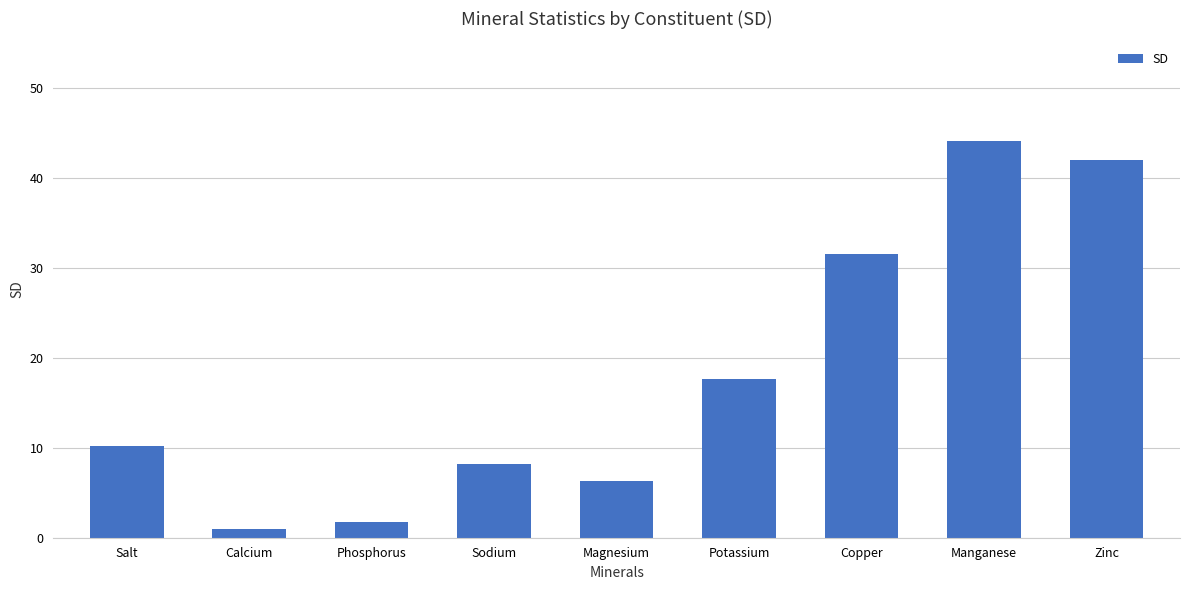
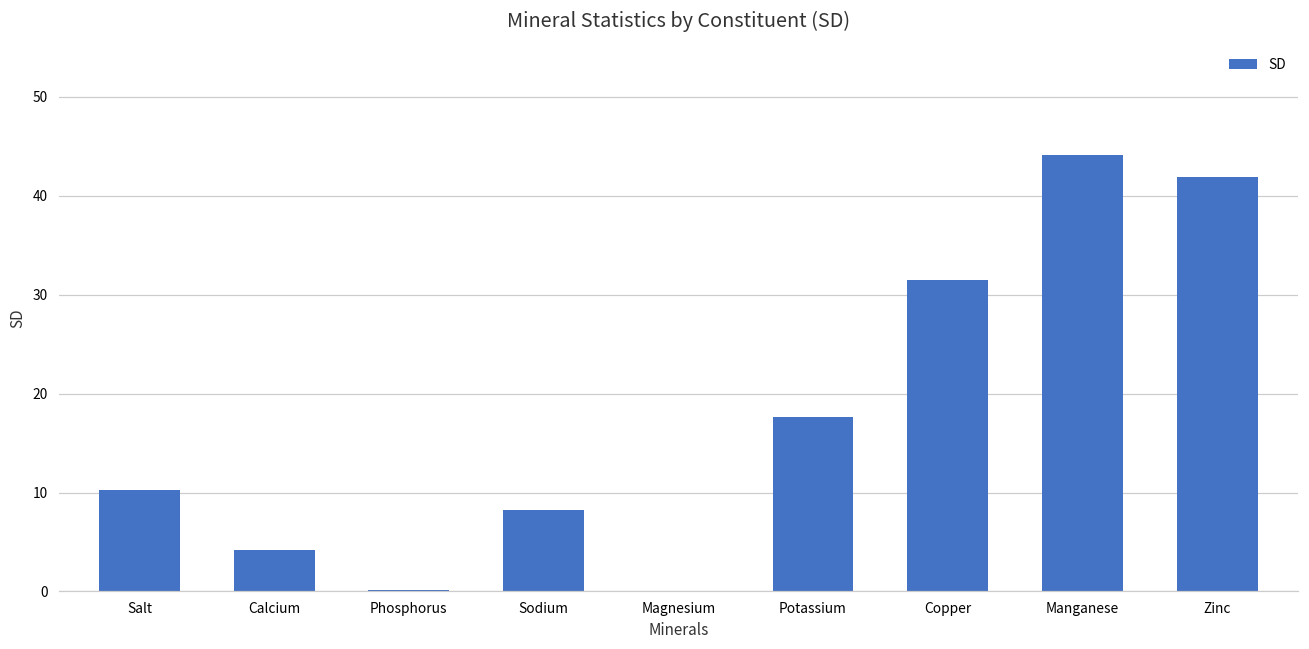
  {
    "Salt": 10,
-   "Calcium": 1,
-   "Phosphorus": 2,
+   "Calcium": 4,
+   "Phosphorus": 0,
    "Sodium": 8,
-   "Magnesium": 6,
+   "Magnesium": 0,
    "Potassium": 18,
    "Copper": 32,
    "Manganese": 44,
    "Zinc": 42
  }
